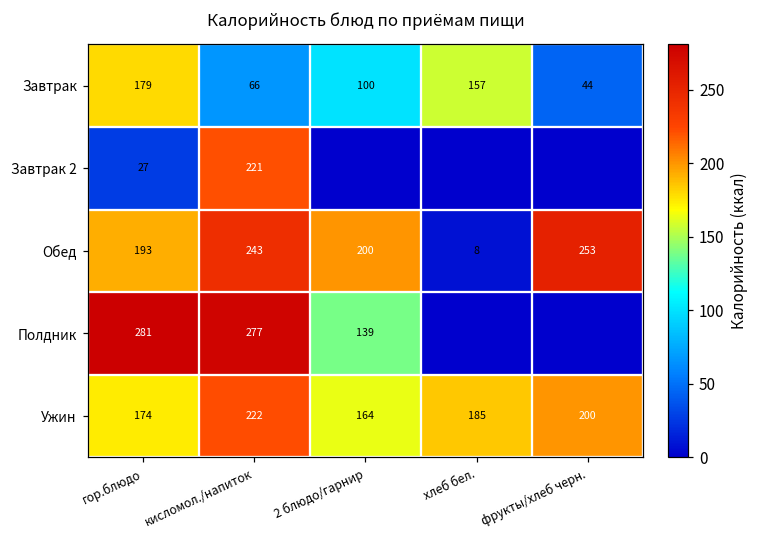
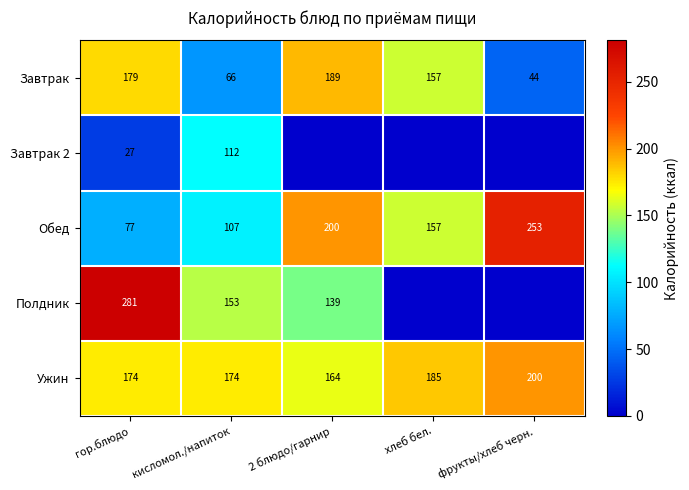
  {
    "Завтрак": {
      "гор.блюдо": 179,
      "кисломол./напиток": 66,
-     "2 блюдо/гарнир": 100,
+     "2 блюдо/гарнир": 189,
      "хлеб бел.": 157,
      "фрукты/хлеб черн.": 44
    },
    "Завтрак 2": {
      "гор.блюдо": 27,
-     "кисломол./напиток": 221
+     "кисломол./напиток": 112
    },
    "Обед": {
-     "гор.блюдо": 193,
-     "кисломол./напиток": 243,
+     "гор.блюдо": 77,
+     "кисломол./напиток": 107,
      "2 блюдо/гарнир": 200,
-     "хлеб бел.": 8,
+     "хлеб бел.": 157,
      "фрукты/хлеб черн.": 253
    },
    "Полдник": {
      "гор.блюдо": 281,
-     "кисломол./напиток": 277,
+     "кисломол./напиток": 153,
      "2 блюдо/гарнир": 139
    },
    "Ужин": {
      "гор.блюдо": 174,
-     "кисломол./напиток": 222,
+     "кисломол./напиток": 174,
      "2 блюдо/гарнир": 164,
      "хлеб бел.": 185,
      "фрукты/хлеб черн.": 200
    }
  }
